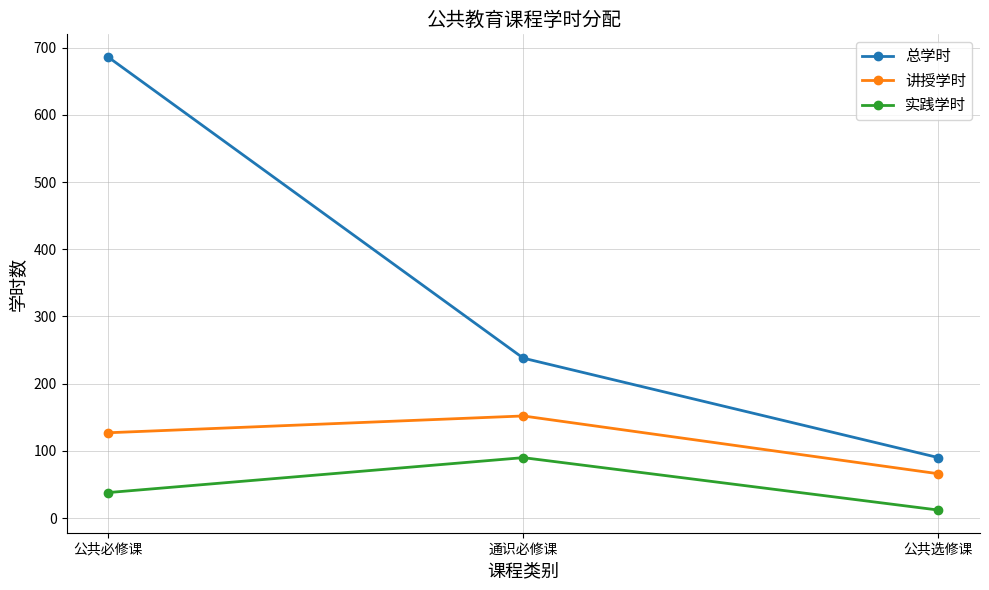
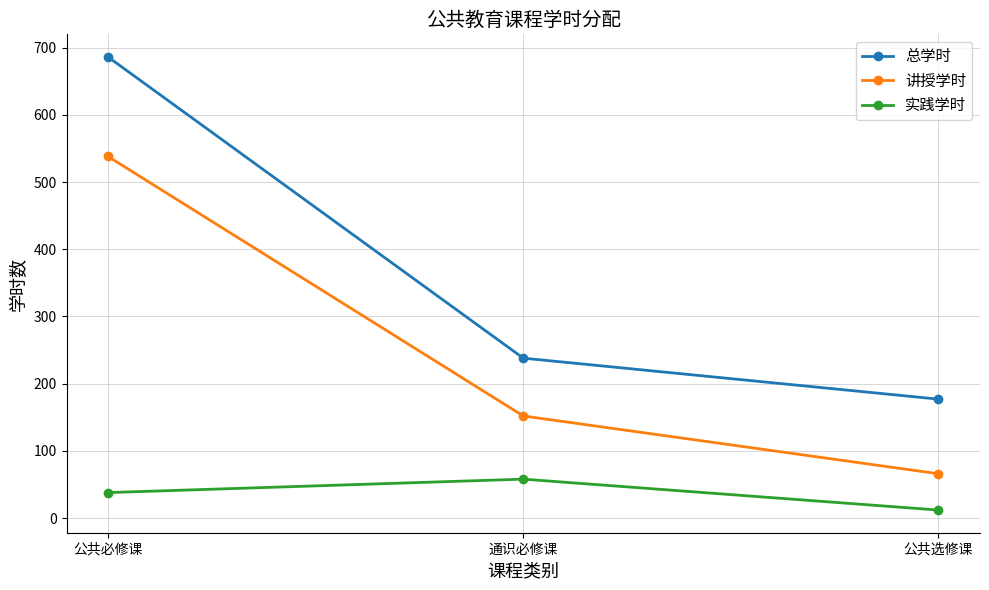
  {
    "总学时": {
      "公共必修课": 690,
      "通识必修课": 240,
-     "公共选修课": 90
+     "公共选修课": 180
    },
    "讲授学时": {
-     "公共必修课": 130,
+     "公共必修课": 540,
      "通识必修课": 150,
      "公共选修课": 70
    },
    "实践学时": {
      "公共必修课": 40,
-     "通识必修课": 90,
+     "通识必修课": 60,
      "公共选修课": 10
    }
  }
